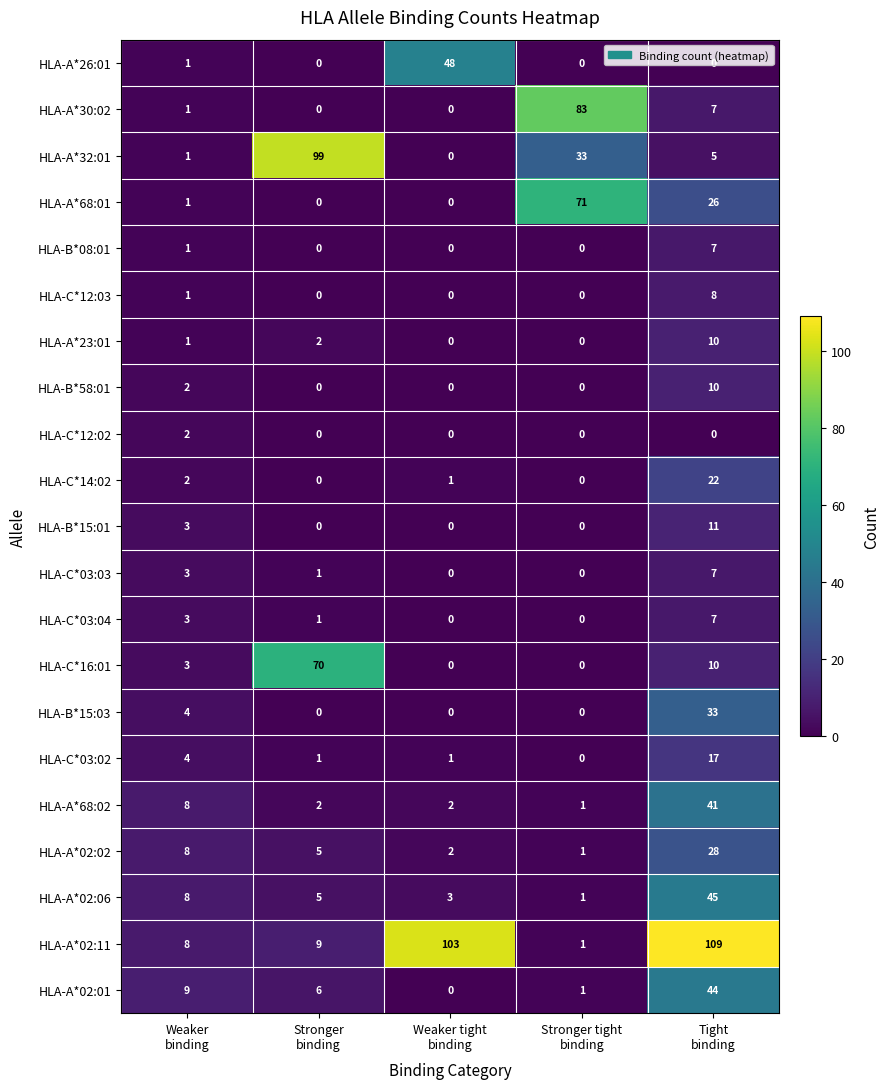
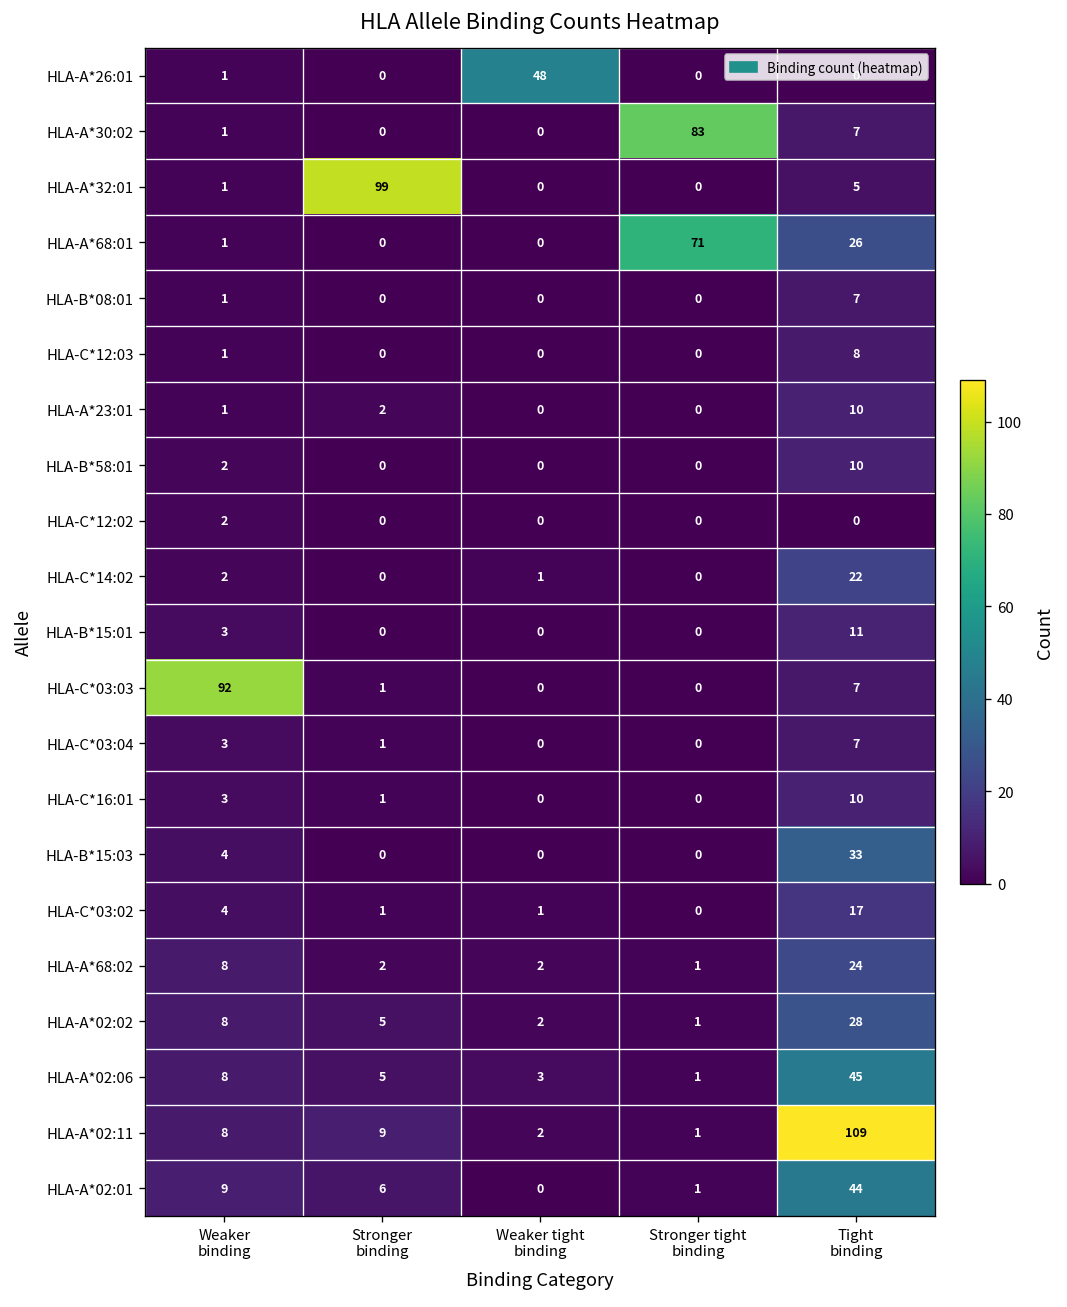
  {
    "HLA-A*26:01": {
      "Weaker binding": 1,
      "Stronger binding": 0,
      "Weaker tight binding": 48,
      "Stronger tight binding": 0
    },
    "HLA-A*30:02": {
      "Weaker binding": 1,
      "Stronger binding": 0,
      "Weaker tight binding": 0,
      "Stronger tight binding": 83,
      "Tight binding": 7
    },
    "HLA-A*32:01": {
      "Weaker binding": 1,
      "Stronger binding": 99,
      "Weaker tight binding": 0,
-     "Stronger tight binding": 33,
+     "Stronger tight binding": 0,
      "Tight binding": 5
    },
    "HLA-A*68:01": {
      "Weaker binding": 1,
      "Stronger binding": 0,
      "Weaker tight binding": 0,
      "Stronger tight binding": 71,
      "Tight binding": 26
    },
    "HLA-B*08:01": {
      "Weaker binding": 1,
      "Stronger binding": 0,
      "Weaker tight binding": 0,
      "Stronger tight binding": 0,
      "Tight binding": 7
    },
    "HLA-C*12:03": {
      "Weaker binding": 1,
      "Stronger binding": 0,
      "Weaker tight binding": 0,
      "Stronger tight binding": 0,
      "Tight binding": 8
    },
    "HLA-A*23:01": {
      "Weaker binding": 1,
      "Stronger binding": 2,
      "Weaker tight binding": 0,
      "Stronger tight binding": 0,
      "Tight binding": 10
    },
    "HLA-B*58:01": {
      "Weaker binding": 2,
      "Stronger binding": 0,
      "Weaker tight binding": 0,
      "Stronger tight binding": 0,
      "Tight binding": 10
    },
    "HLA-C*12:02": {
      "Weaker binding": 2,
      "Stronger binding": 0,
      "Weaker tight binding": 0,
      "Stronger tight binding": 0,
      "Tight binding": 0
    },
    "HLA-C*14:02": {
      "Weaker binding": 2,
      "Stronger binding": 0,
      "Weaker tight binding": 1,
      "Stronger tight binding": 0,
      "Tight binding": 22
    },
    "HLA-B*15:01": {
      "Weaker binding": 3,
      "Stronger binding": 0,
      "Weaker tight binding": 0,
      "Stronger tight binding": 0,
      "Tight binding": 11
    },
    "HLA-C*03:03": {
-     "Weaker binding": 3,
+     "Weaker binding": 92,
      "Stronger binding": 1,
      "Weaker tight binding": 0,
      "Stronger tight binding": 0,
      "Tight binding": 7
    },
    "HLA-C*03:04": {
      "Weaker binding": 3,
      "Stronger binding": 1,
      "Weaker tight binding": 0,
      "Stronger tight binding": 0,
      "Tight binding": 7
    },
    "HLA-C*16:01": {
      "Weaker binding": 3,
-     "Stronger binding": 70,
+     "Stronger binding": 1,
      "Weaker tight binding": 0,
      "Stronger tight binding": 0,
      "Tight binding": 10
    },
    "HLA-B*15:03": {
      "Weaker binding": 4,
      "Stronger binding": 0,
      "Weaker tight binding": 0,
      "Stronger tight binding": 0,
      "Tight binding": 33
    },
    "HLA-C*03:02": {
      "Weaker binding": 4,
      "Stronger binding": 1,
      "Weaker tight binding": 1,
      "Stronger tight binding": 0,
      "Tight binding": 17
    },
    "HLA-A*68:02": {
      "Weaker binding": 8,
      "Stronger binding": 2,
      "Weaker tight binding": 2,
      "Stronger tight binding": 1,
-     "Tight binding": 41
+     "Tight binding": 24
    },
    "HLA-A*02:02": {
      "Weaker binding": 8,
      "Stronger binding": 5,
      "Weaker tight binding": 2,
      "Stronger tight binding": 1,
      "Tight binding": 28
    },
    "HLA-A*02:06": {
      "Weaker binding": 8,
      "Stronger binding": 5,
      "Weaker tight binding": 3,
      "Stronger tight binding": 1,
      "Tight binding": 45
    },
    "HLA-A*02:11": {
      "Weaker binding": 8,
      "Stronger binding": 9,
-     "Weaker tight binding": 103,
+     "Weaker tight binding": 2,
      "Stronger tight binding": 1,
      "Tight binding": 109
    },
    "HLA-A*02:01": {
      "Weaker binding": 9,
      "Stronger binding": 6,
      "Weaker tight binding": 0,
      "Stronger tight binding": 1,
      "Tight binding": 44
    }
  }
